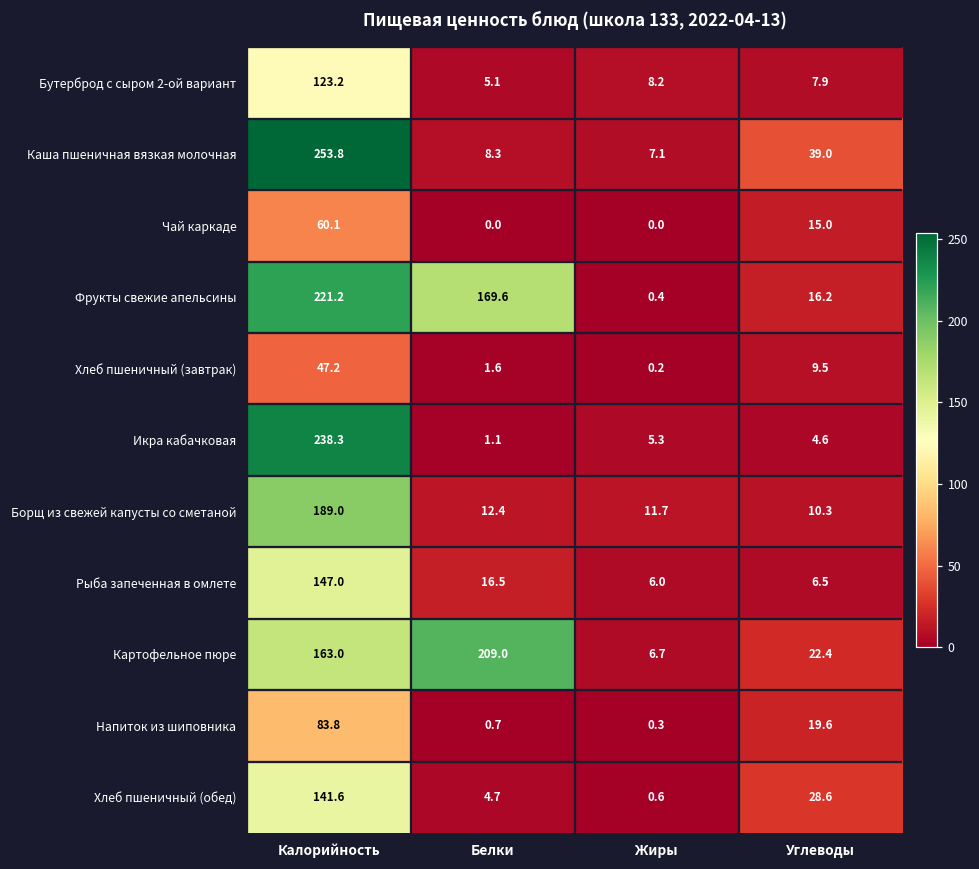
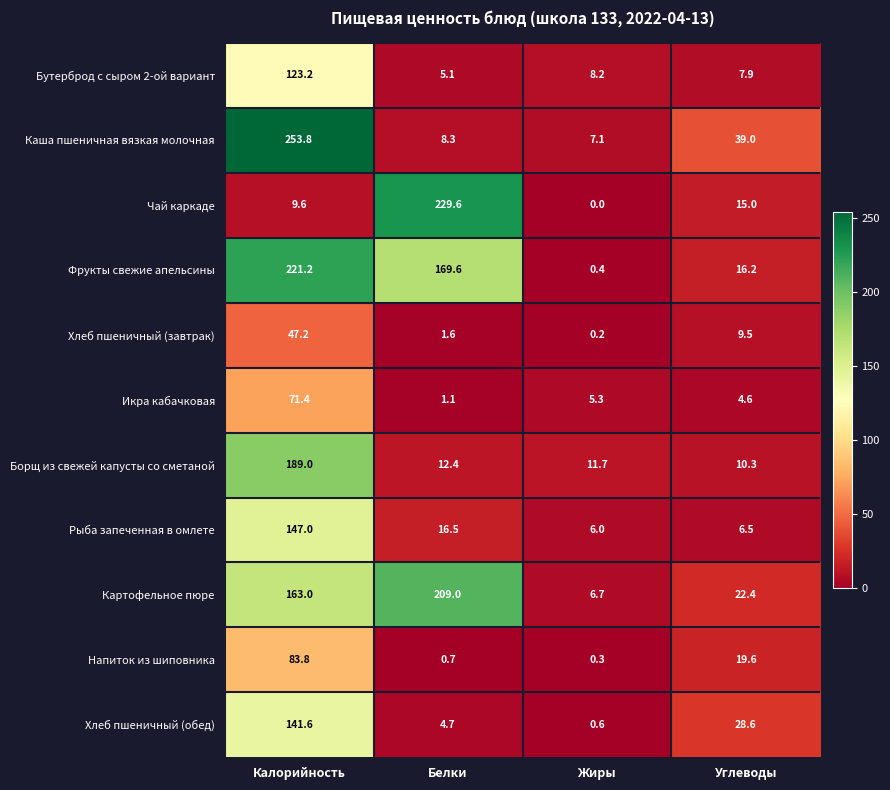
  {
    "Бутерброд с сыром 2-ой вариант": {
      "Калорийность": 123.2,
      "Белки": 5.1,
      "Жиры": 8.2,
      "Углеводы": 7.9
    },
    "Каша пшеничная вязкая молочная": {
      "Калорийность": 253.8,
      "Белки": 8.3,
      "Жиры": 7.1,
      "Углеводы": 39.0
    },
    "Чай каркаде": {
-     "Калорийность": 60.1,
-     "Белки": 0.0,
+     "Калорийность": 9.6,
+     "Белки": 229.6,
      "Жиры": 0.0,
      "Углеводы": 15.0
    },
    "Фрукты свежие апельсины": {
      "Калорийность": 221.2,
      "Белки": 169.6,
      "Жиры": 0.4,
      "Углеводы": 16.2
    },
    "Хлеб пшеничный (завтрак)": {
      "Калорийность": 47.2,
      "Белки": 1.6,
      "Жиры": 0.2,
      "Углеводы": 9.5
    },
    "Икра кабачковая": {
-     "Калорийность": 238.3,
+     "Калорийность": 71.4,
      "Белки": 1.1,
      "Жиры": 5.3,
      "Углеводы": 4.6
    },
    "Борщ из свежей капусты со сметаной": {
      "Калорийность": 189.0,
      "Белки": 12.4,
      "Жиры": 11.7,
      "Углеводы": 10.3
    },
    "Рыба запеченная в омлете": {
      "Калорийность": 147.0,
      "Белки": 16.5,
      "Жиры": 6.0,
      "Углеводы": 6.5
    },
    "Картофельное пюре": {
      "Калорийность": 163.0,
      "Белки": 209.0,
      "Жиры": 6.7,
      "Углеводы": 22.4
    },
    "Напиток из шиповника": {
      "Калорийность": 83.8,
      "Белки": 0.7,
      "Жиры": 0.3,
      "Углеводы": 19.6
    },
    "Хлеб пшеничный (обед)": {
      "Калорийность": 141.6,
      "Белки": 4.7,
      "Жиры": 0.6,
      "Углеводы": 28.6
    }
  }
